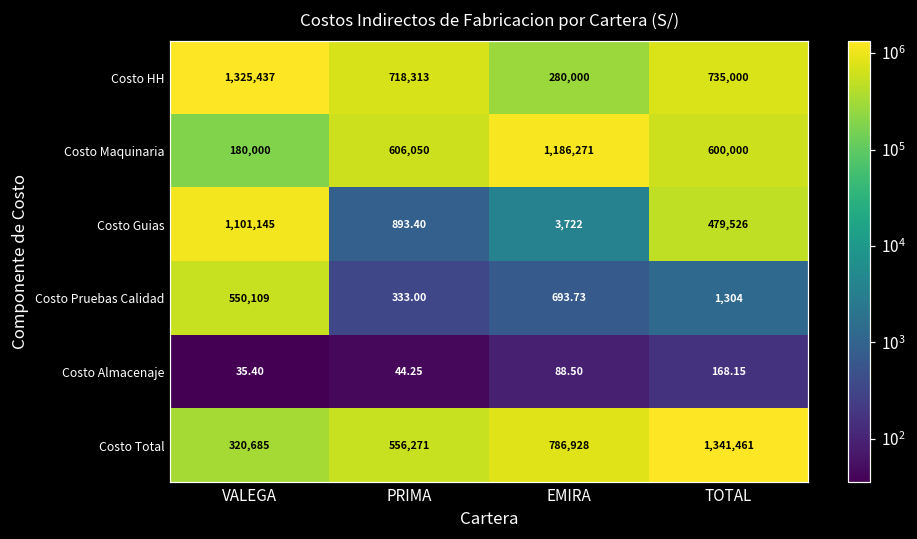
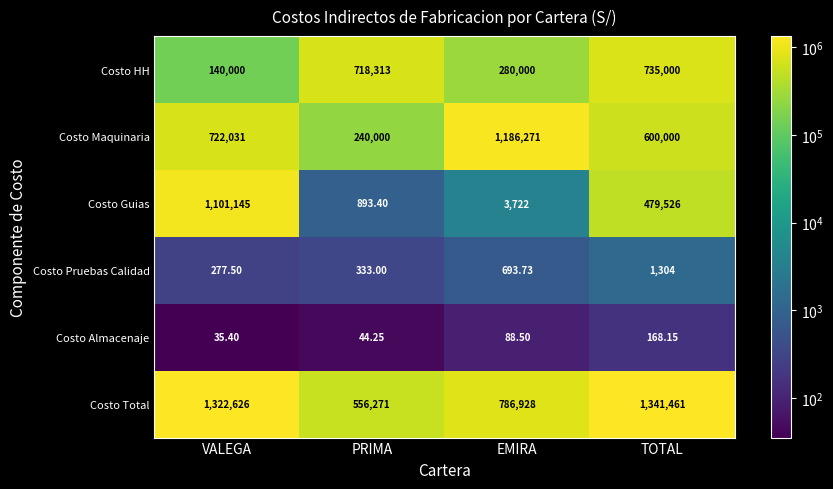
  {
    "Costo HH": {
-     "VALEGA": "1,325,437",
+     "VALEGA": "140,000",
      "PRIMA": "718,313",
      "EMIRA": "280,000",
      "TOTAL": "735,000"
    },
    "Costo Maquinaria": {
-     "VALEGA": "180,000",
-     "PRIMA": "606,050",
+     "VALEGA": "722,031",
+     "PRIMA": "240,000",
      "EMIRA": "1,186,271",
      "TOTAL": "600,000"
    },
    "Costo Guias": {
      "VALEGA": "1,101,145",
      "PRIMA": "893.40",
      "EMIRA": "3,722",
      "TOTAL": "479,526"
    },
    "Costo Pruebas Calidad": {
-     "VALEGA": "550,109",
+     "VALEGA": "277.50",
      "PRIMA": "333.00",
      "EMIRA": "693.73",
      "TOTAL": "1,304"
    },
    "Costo Almacenaje": {
      "VALEGA": "35.40",
      "PRIMA": "44.25",
      "EMIRA": "88.50",
      "TOTAL": "168.15"
    },
    "Costo Total": {
-     "VALEGA": "320,685",
+     "VALEGA": "1,322,626",
      "PRIMA": "556,271",
      "EMIRA": "786,928",
      "TOTAL": "1,341,461"
    }
  }
